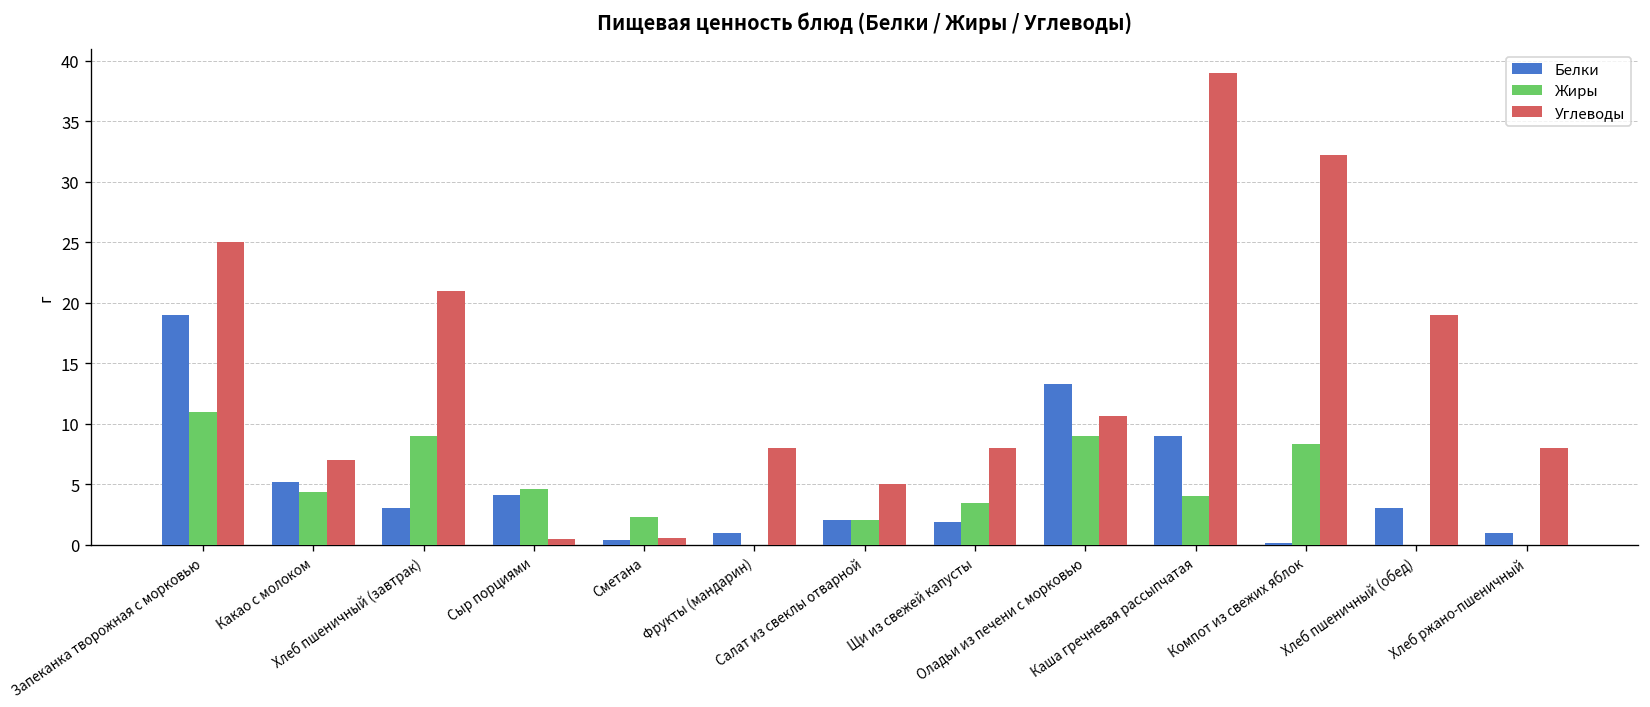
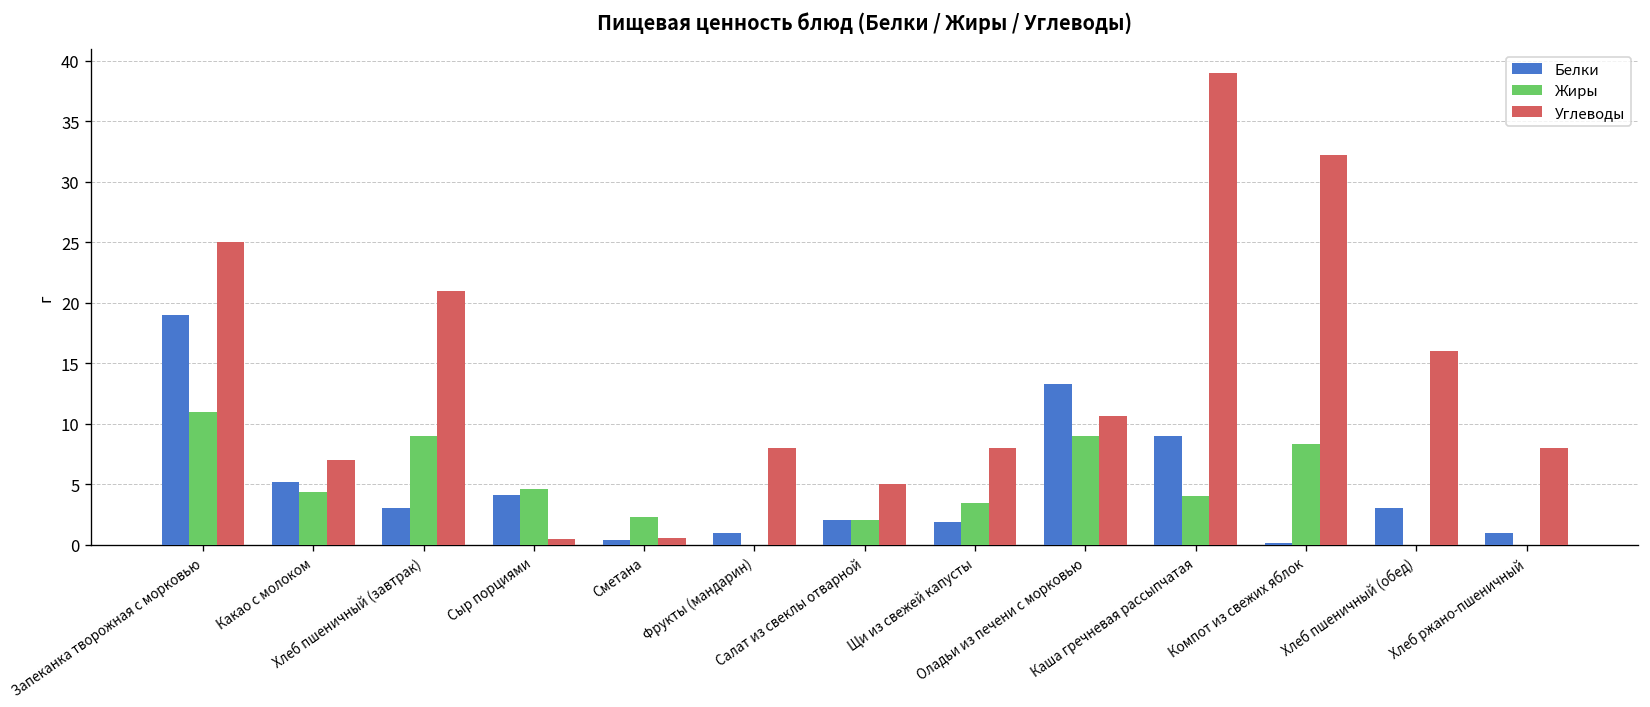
  {
    "Белки": {
      "Запеканка творожная с морковью": 19,
      "Какао с молоком": 5,
      "Хлеб пшеничный (завтрак)": 3,
      "Сыр порциями": 4,
      "Сметана": 0.4,
      "Фрукты (мандарин)": 1,
      "Салат из свеклы отварной": 2,
      "Щи из свежей капусты": 2,
      "Оладьи из печени с морковью": 13.3,
      "Каша гречневая рассыпчатая": 9,
      "Хлеб пшеничный (обед)": 3,
      "Хлеб ржано-пшеничный": 1
    },
    "Жиры": {
      "Запеканка творожная с морковью": 11,
      "Какао с молоком": 4.3,
      "Хлеб пшеничный (завтрак)": 9,
      "Сыр порциями": 4.6,
      "Сметана": 2.3,
      "Фрукты (мандарин)": 0,
      "Салат из свеклы отварной": 2,
      "Щи из свежей капусты": 3.4,
      "Оладьи из печени с морковью": 9,
      "Каша гречневая рассыпчатая": 4,
      "Компот из свежих яблок": 8.3,
      "Хлеб пшеничный (обед)": 0,
      "Хлеб ржано-пшеничный": 0
    },
    "Углеводы": {
      "Запеканка творожная с морковью": 25,
      "Какао с молоком": 7,
      "Хлеб пшеничный (завтрак)": 21,
      "Сыр порциями": 0.5,
      "Сметана": 0.5,
      "Фрукты (мандарин)": 8,
      "Салат из свеклы отварной": 5,
      "Щи из свежей капусты": 8,
      "Оладьи из печени с морковью": 10.6,
      "Каша гречневая рассыпчатая": 39,
      "Компот из свежих яблок": 32,
-     "Хлеб пшеничный (обед)": 19,
+     "Хлеб пшеничный (обед)": 16,
      "Хлеб ржано-пшеничный": 8
    }
  }
